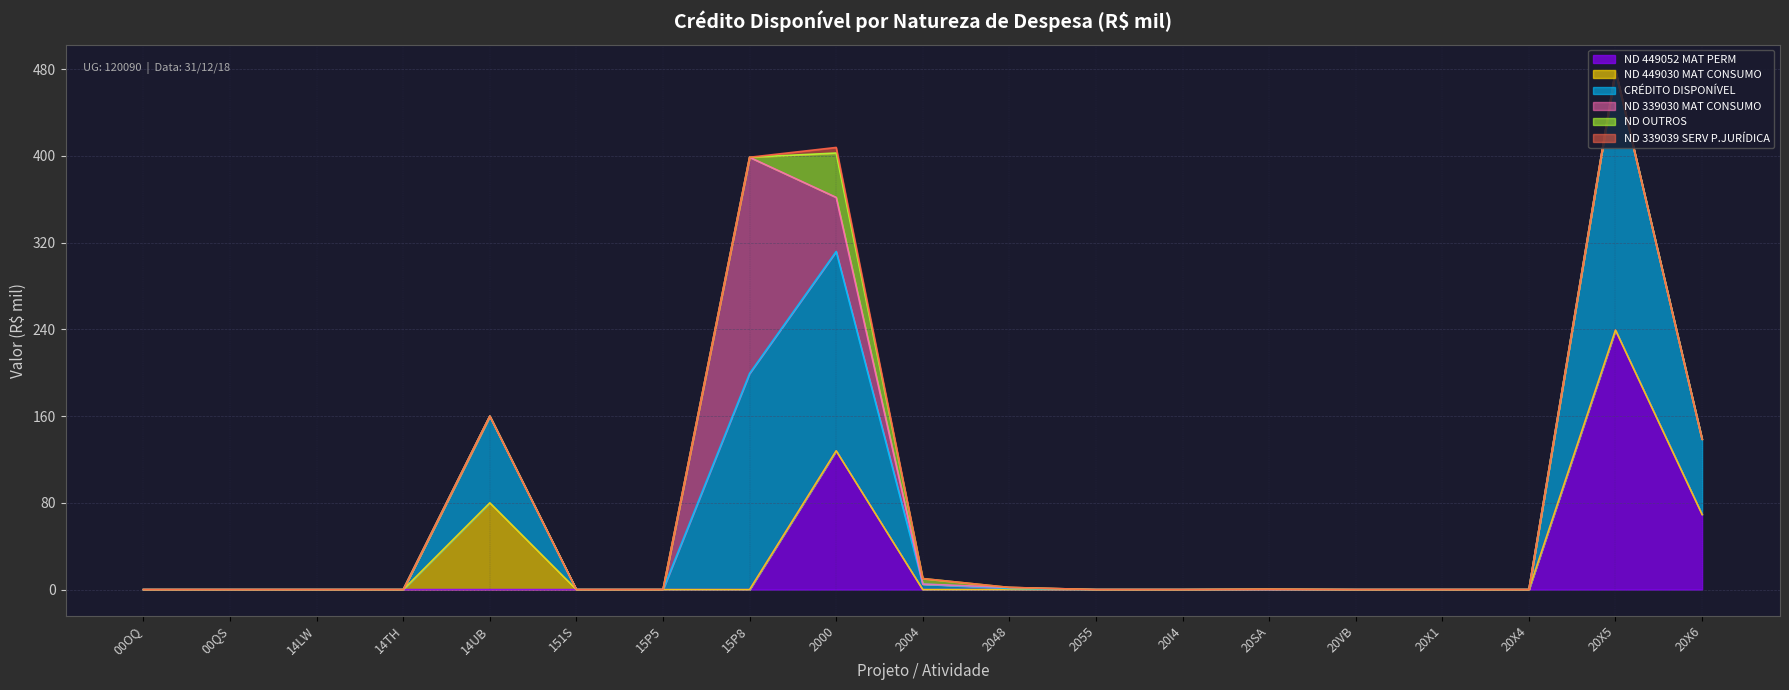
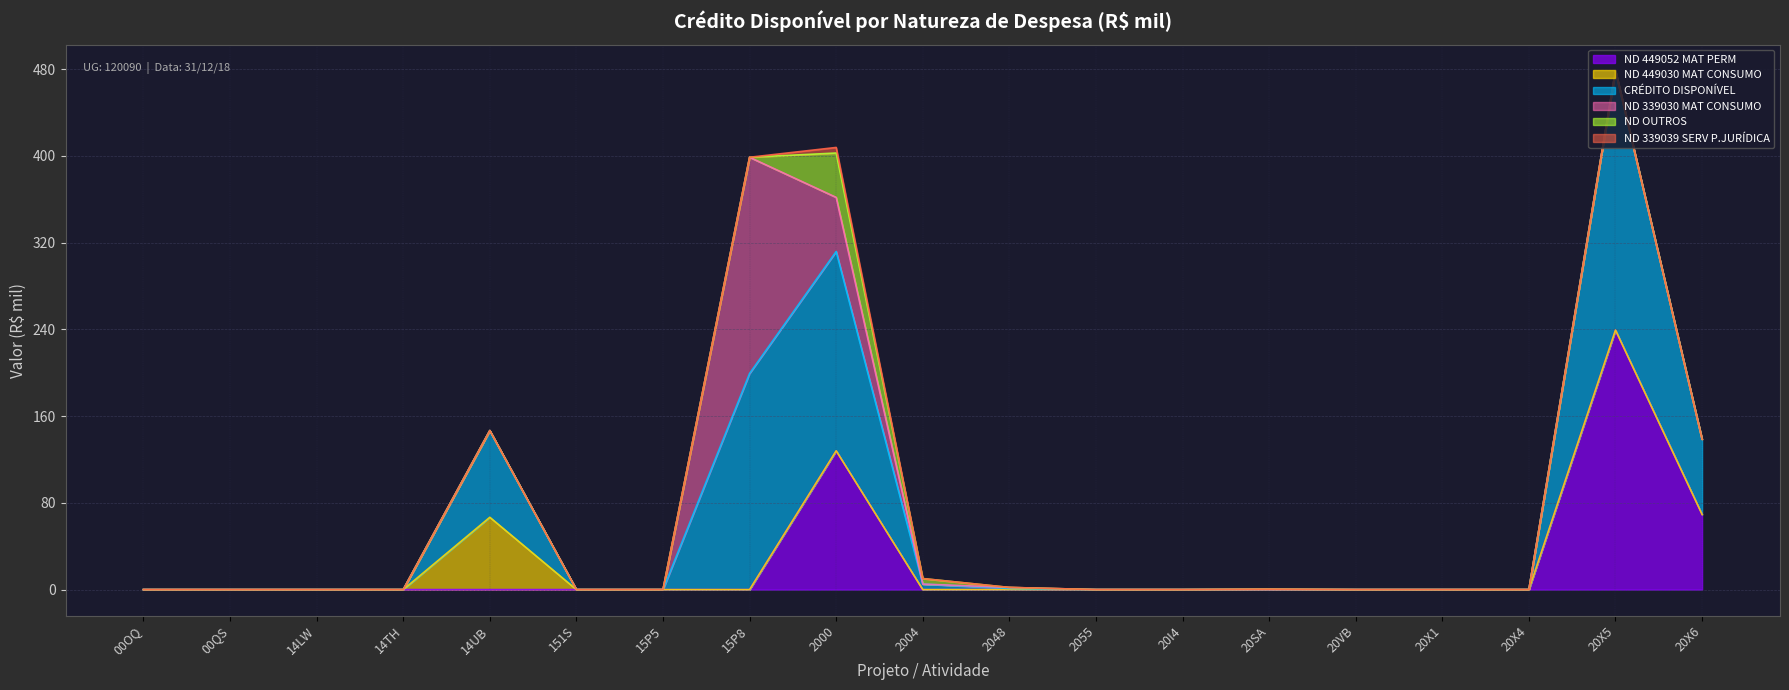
  {
    "ND 449052 MAT PERM": {
      "14UB": 0
    },
    "ND 449030 MAT CONSUMO": {
-     "14UB": 80
+     "14UB": 67
    },
    "CRÉDITO DISPONÍVEL": {
      "15P8": 199,
      "2000": 184
    },
    "ND 339030 MAT CONSUMO": {
      "2000": 50
    },
    "ND OUTROS": {
      "2000": 41
    },
    "ND 339039 SERV P.JURÍDICA": {
      "2000": 5
    }
  }
